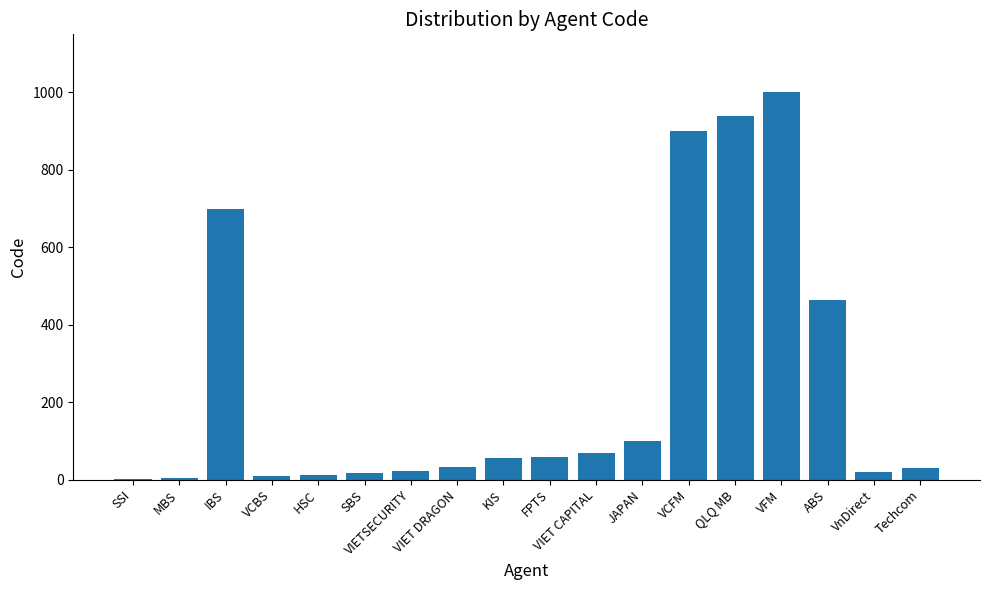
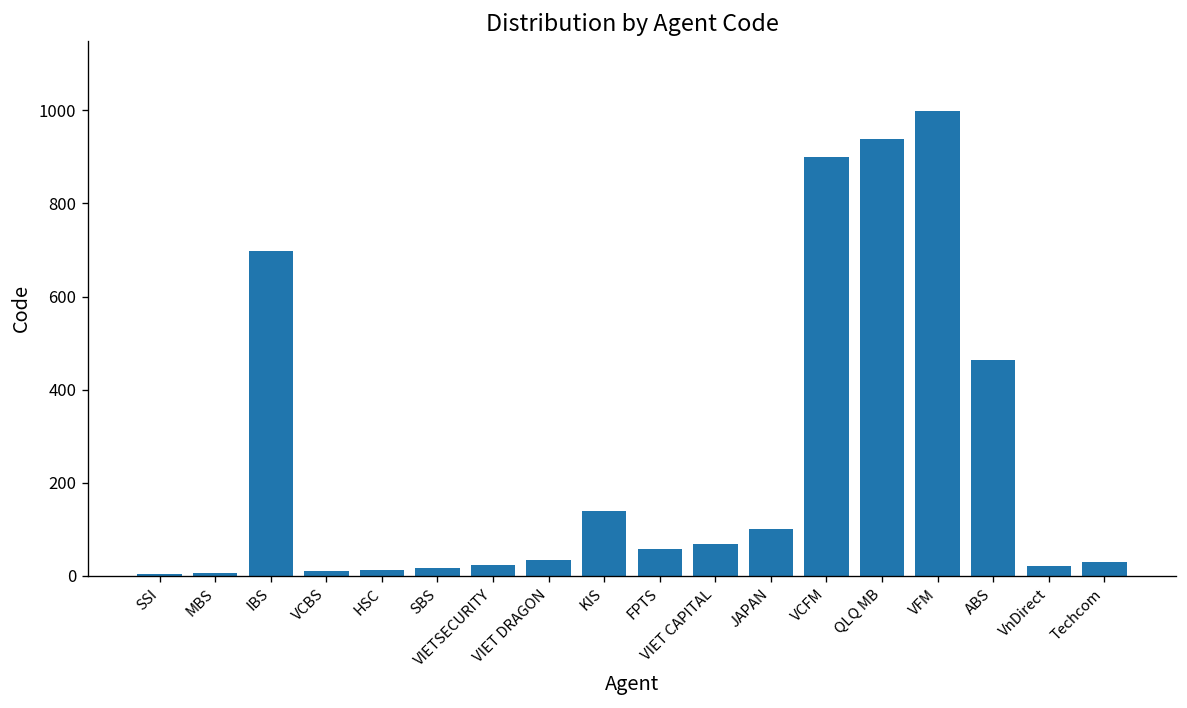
  {
    "IBS": 700,
    "VCBS": 10,
    "HSC": 10,
    "SBS": 20,
    "VIETSECURITY": 20,
    "VIET DRAGON": 30,
-   "KIS": 60,
+   "KIS": 140,
    "FPTS": 60,
    "VIET CAPITAL": 70,
    "JAPAN": 100,
    "VCFM": 900,
    "QLQ MB": 940,
    "VFM": 1000,
    "ABS": 460,
    "VnDirect": 20,
    "Techcom": 30
  }
